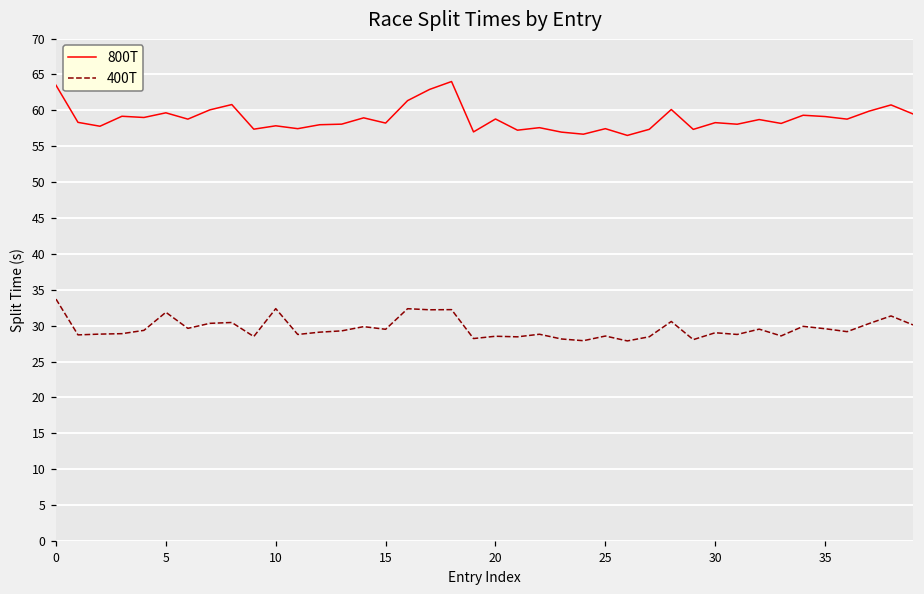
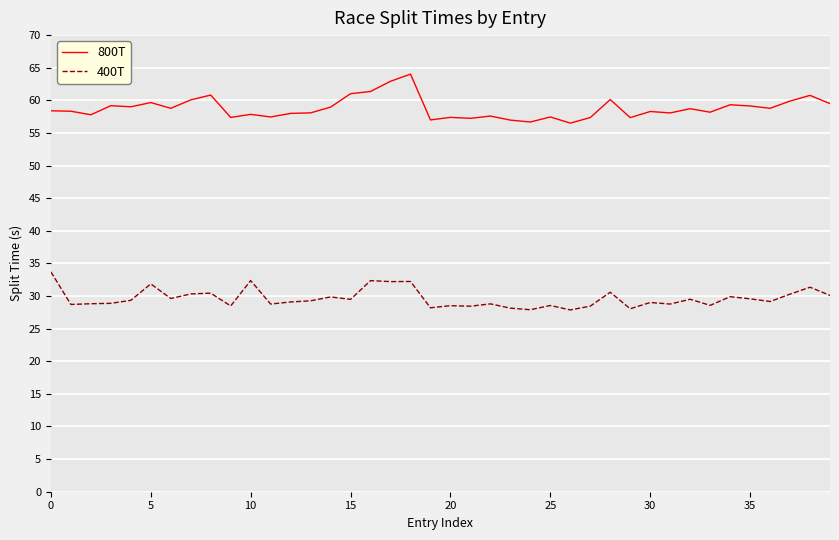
  {
    "800T": {
-     "0": 64,
+     "0": 58,
      "5": 60,
      "10": 58,
-     "15": 58,
-     "20": 59,
+     "15": 61,
+     "20": 57,
      "25": 57,
      "30": 58,
      "35": 59
    },
    "400T": {
      "0": 34,
      "5": 32,
      "10": 32,
      "15": 29,
      "20": 29,
      "25": 29,
      "30": 29,
      "35": 30
    }
  }
